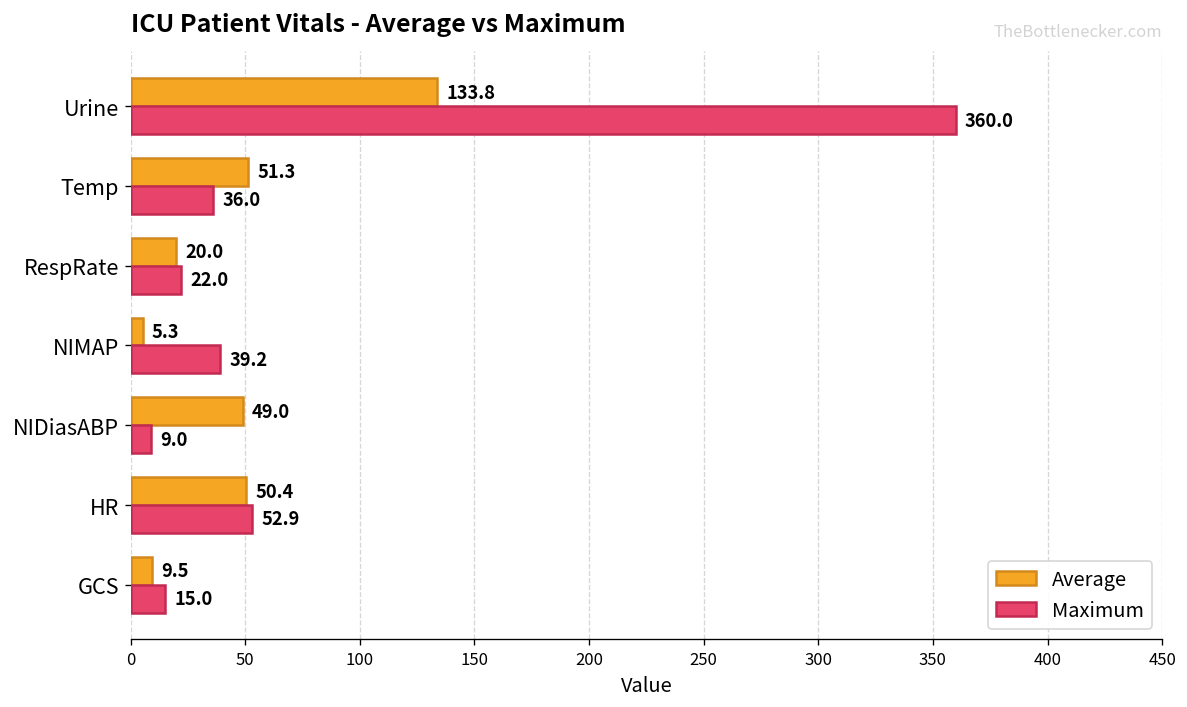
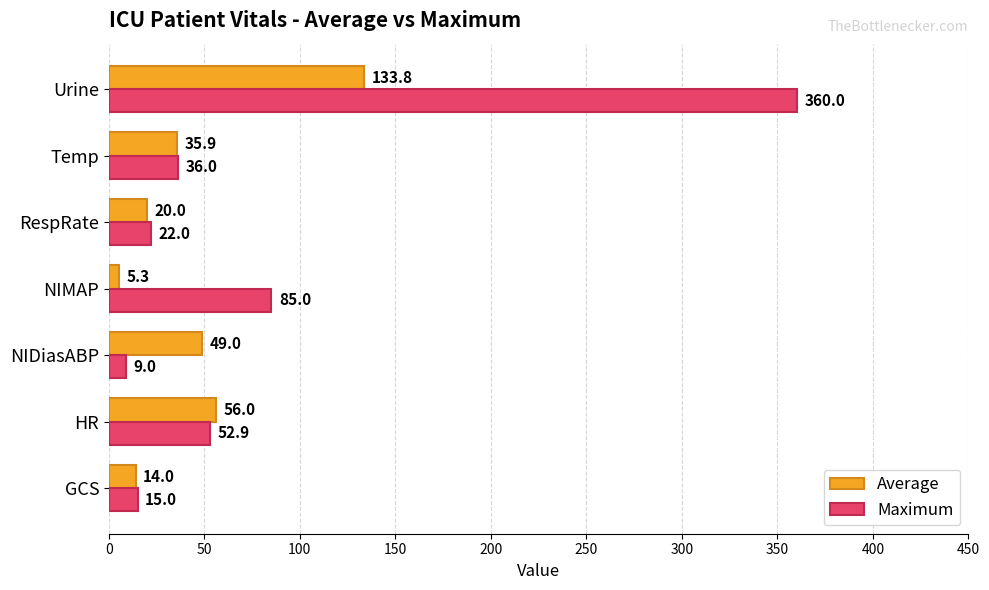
  {
    "Average": {
      "Urine": 133.8,
-     "Temp": 51.3,
+     "Temp": 35.9,
      "RespRate": 20.0,
      "NIMAP": 5.3,
      "NIDiasABP": 49.0,
-     "HR": 50.4,
-     "GCS": 9.5
+     "HR": 56.0,
+     "GCS": 14.0
    },
    "Maximum": {
      "Urine": 360.0,
      "Temp": 36.0,
      "RespRate": 22.0,
-     "NIMAP": 39.2,
+     "NIMAP": 85.0,
      "NIDiasABP": 9.0,
      "HR": 52.9,
      "GCS": 15.0
    }
  }
